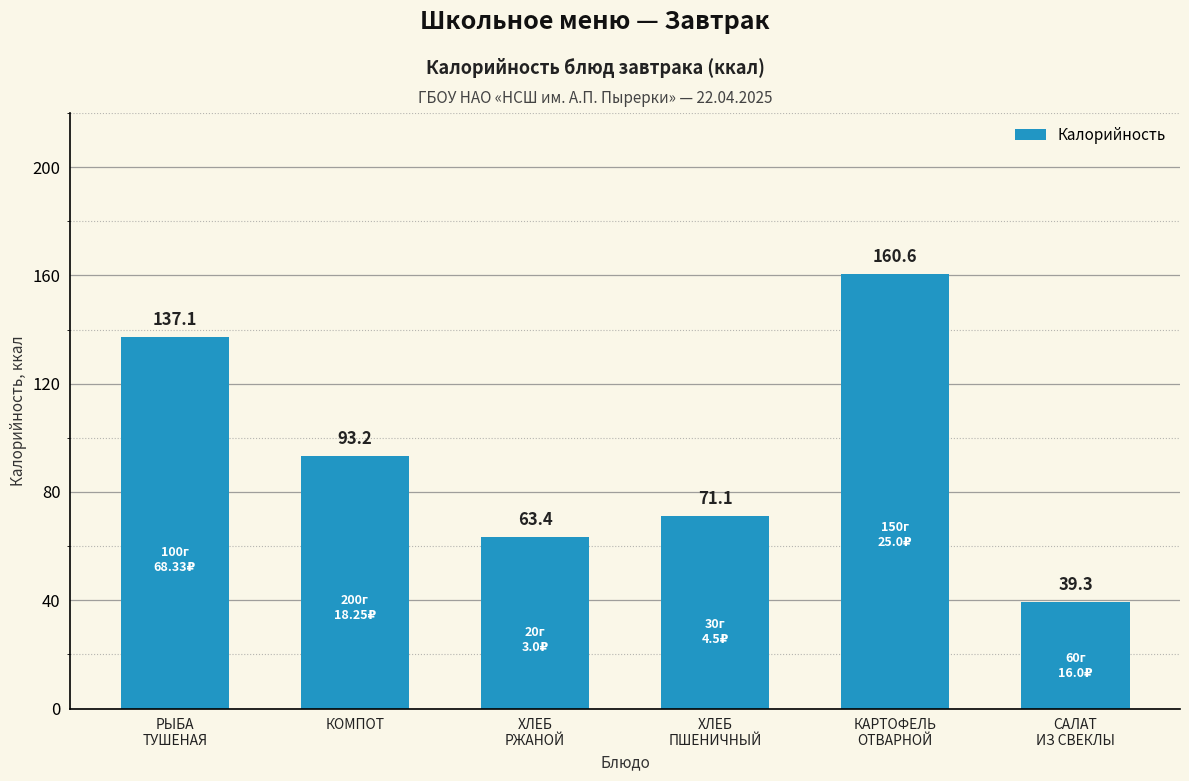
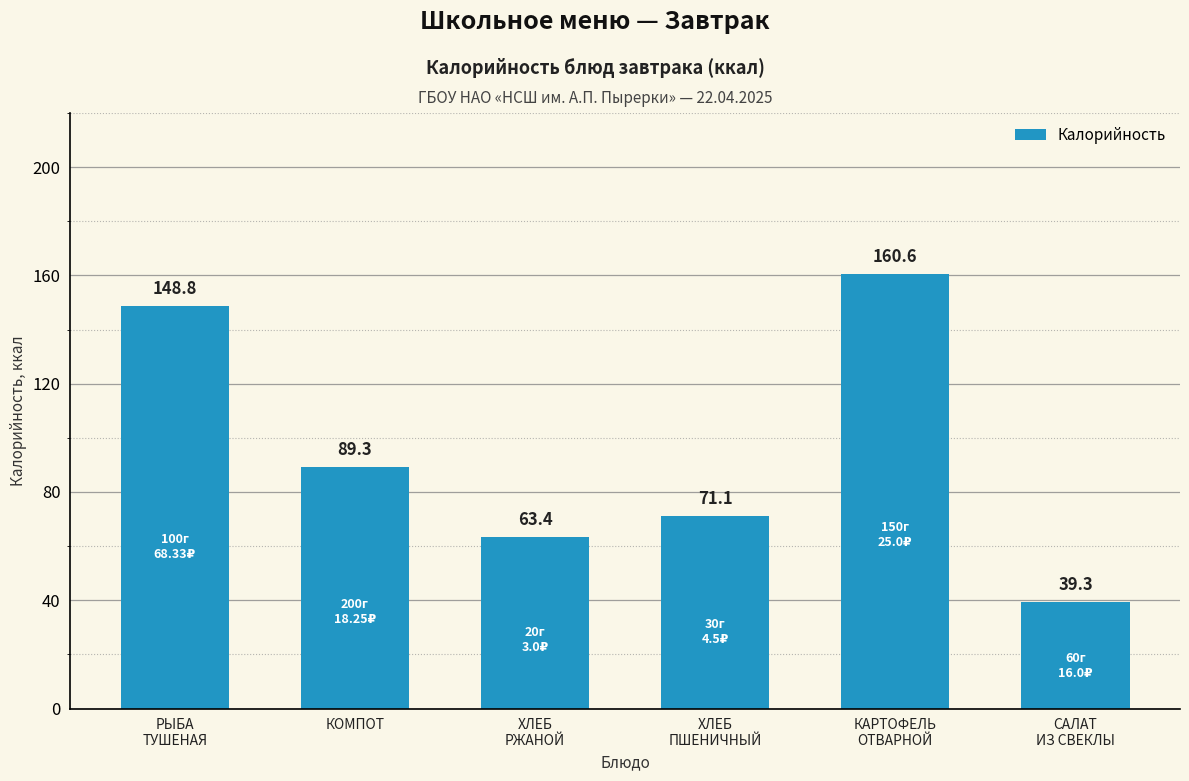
  {
-   "РЫБА ТУШЕНАЯ": 137.1,
-   "КОМПОТ": 93.2,
+   "РЫБА ТУШЕНАЯ": 148.8,
+   "КОМПОТ": 89.3,
    "ХЛЕБ РЖАНОЙ": 63.4,
    "ХЛЕБ ПШЕНИЧНЫЙ": 71.1,
    "КАРТОФЕЛЬ ОТВАРНОЙ": 160.6,
    "САЛАТ ИЗ СВЕКЛЫ": 39.3
  }
